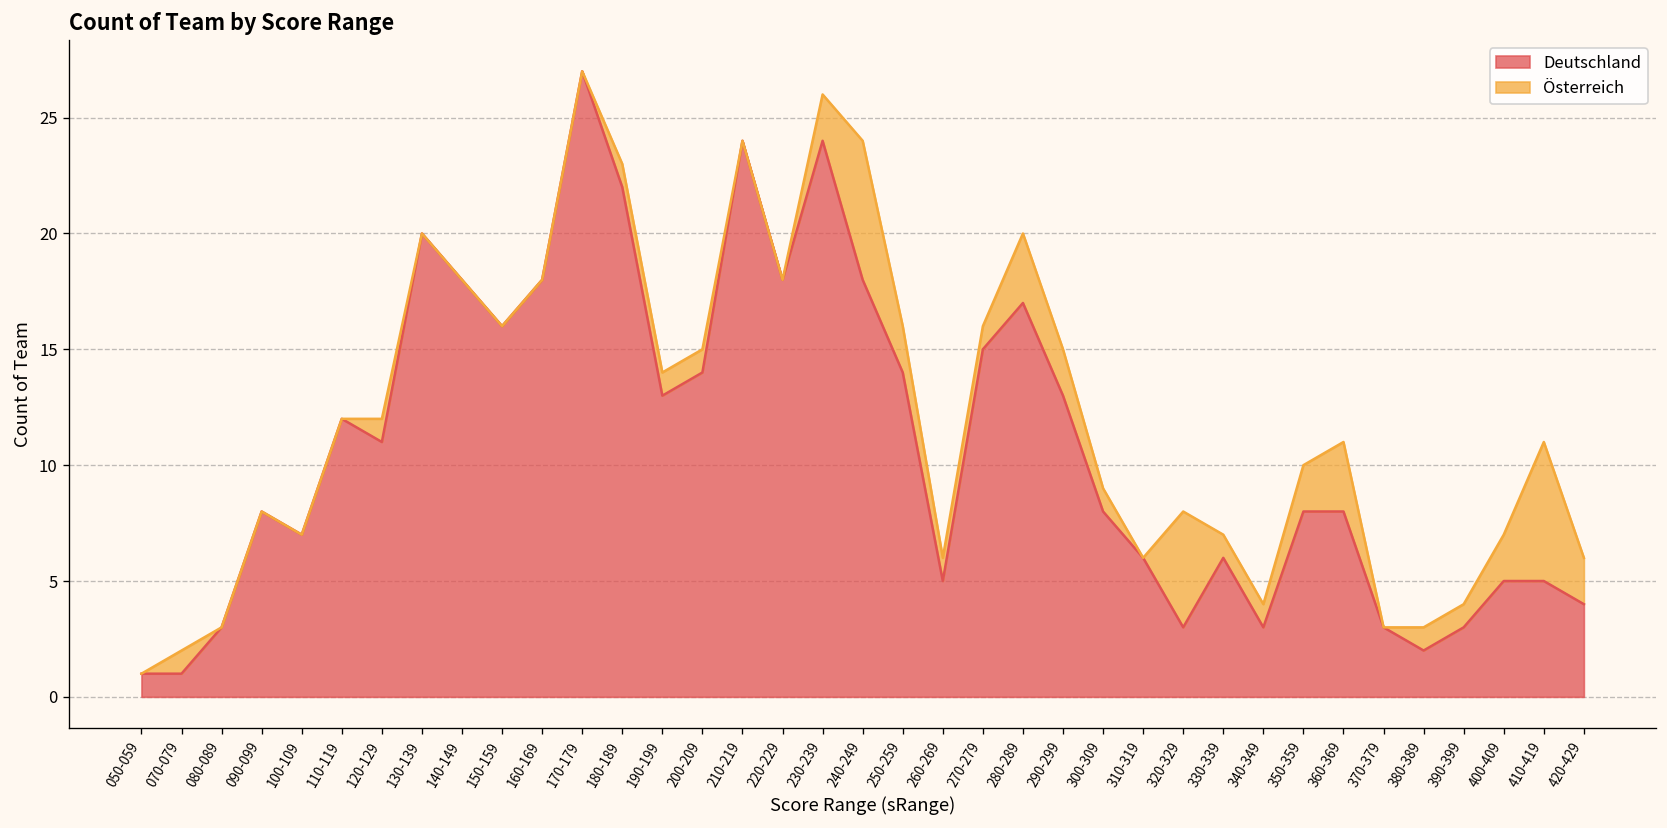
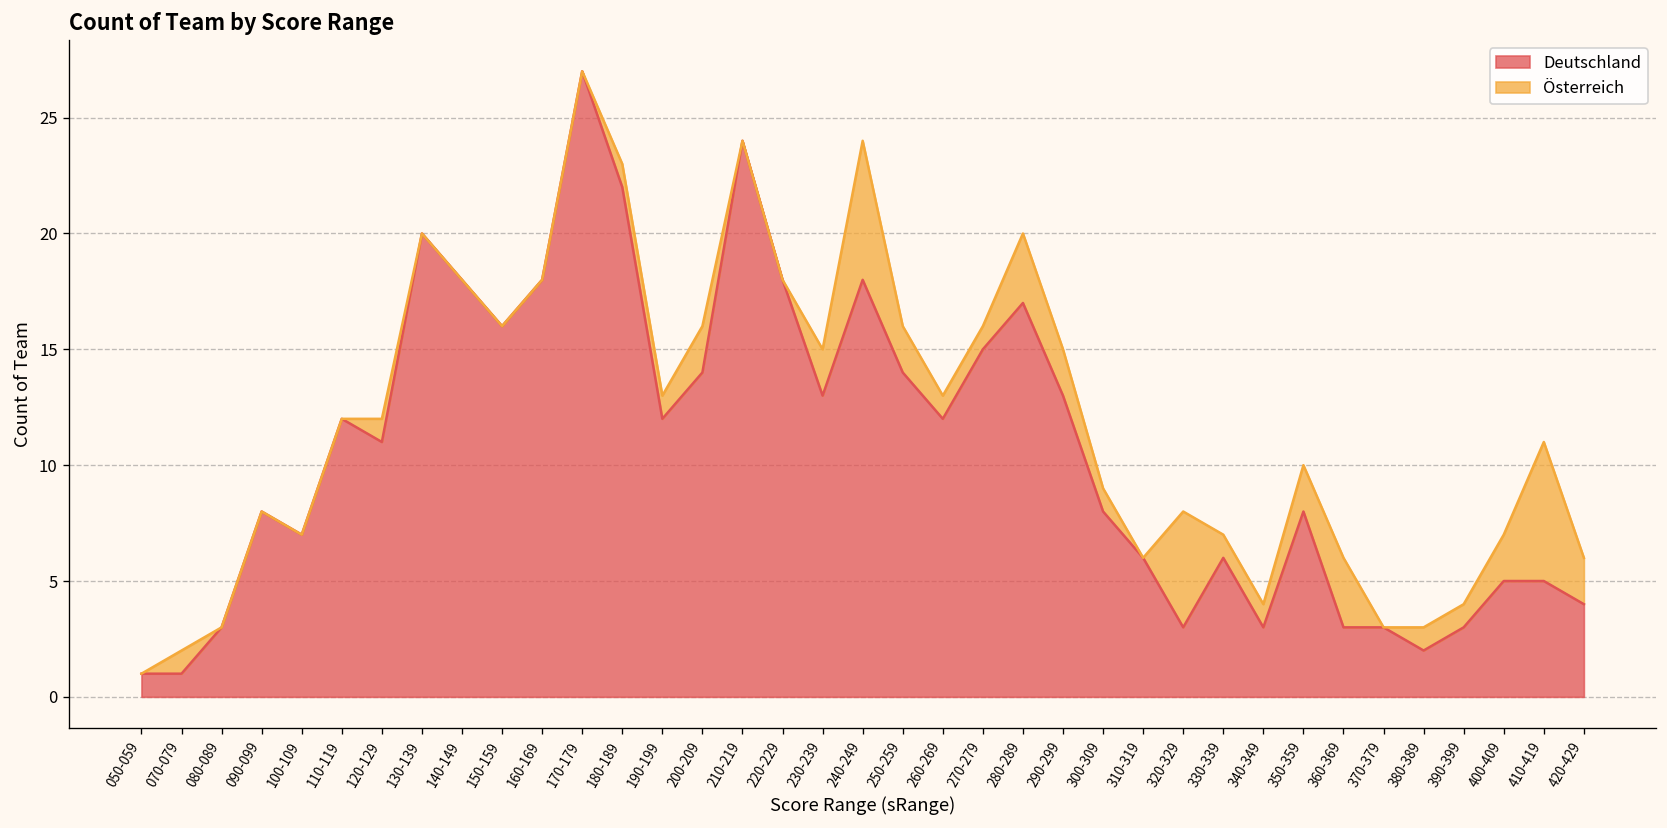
  {
    "Deutschland": {
      "070-079": 1,
      "120-129": 11,
      "180-189": 22,
-     "190-199": 13,
+     "190-199": 12,
      "200-209": 14,
-     "230-239": 24,
+     "230-239": 13,
      "240-249": 18,
      "250-259": 14,
-     "260-269": 5,
+     "260-269": 12,
      "270-279": 15,
      "280-289": 17,
      "290-299": 13,
      "300-309": 8,
      "320-329": 3,
      "330-339": 6,
      "340-349": 3,
      "350-359": 8,
-     "360-369": 8,
+     "360-369": 3,
      "380-389": 2,
      "390-399": 3,
      "400-409": 5,
      "410-419": 5,
      "420-429": 4
    },
    "Österreich": {
      "070-079": 1,
      "120-129": 1,
      "180-189": 1,
      "190-199": 1,
-     "200-209": 1,
+     "200-209": 2,
      "230-239": 2,
      "240-249": 6,
      "250-259": 2,
      "260-269": 1,
      "270-279": 1,
      "280-289": 3,
      "290-299": 2,
      "300-309": 1,
      "320-329": 5,
      "330-339": 1,
      "340-349": 1,
      "350-359": 2,
      "360-369": 3,
      "380-389": 1,
      "390-399": 1,
      "400-409": 2,
      "410-419": 6,
      "420-429": 2
    }
  }
